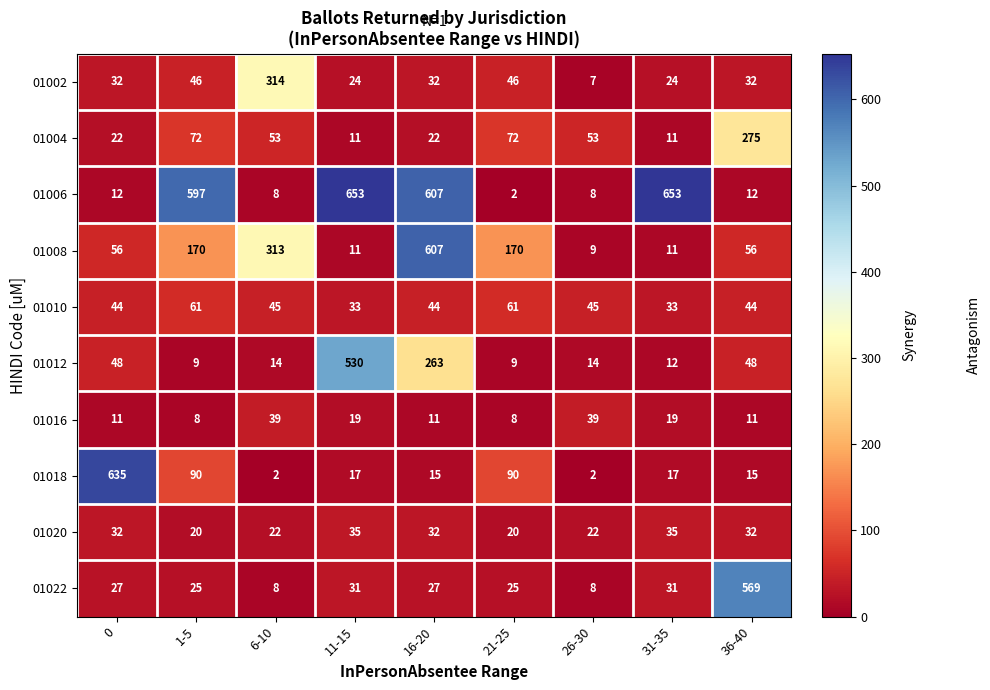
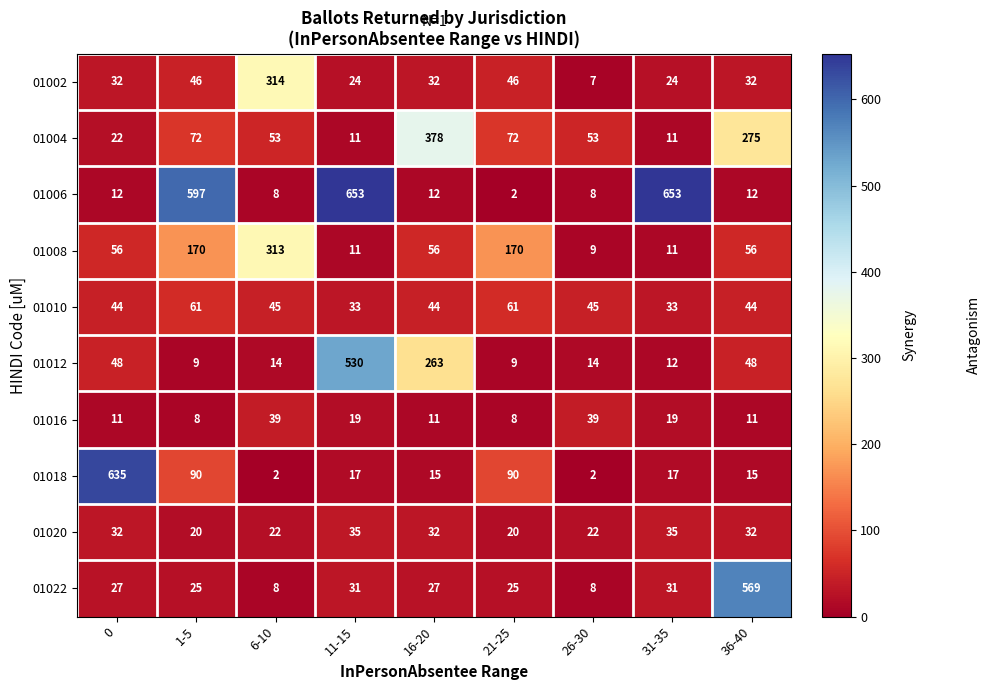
  {
    "01002": {
      "0": 32,
      "1-5": 46,
      "6-10": 314,
      "11-15": 24,
      "16-20": 32,
      "21-25": 46,
      "26-30": 7,
      "31-35": 24,
      "36-40": 32
    },
    "01004": {
      "0": 22,
      "1-5": 72,
      "6-10": 53,
      "11-15": 11,
-     "16-20": 22,
+     "16-20": 378,
      "21-25": 72,
      "26-30": 53,
      "31-35": 11,
      "36-40": 275
    },
    "01006": {
      "0": 12,
      "1-5": 597,
      "6-10": 8,
      "11-15": 653,
-     "16-20": 607,
+     "16-20": 12,
      "21-25": 2,
      "26-30": 8,
      "31-35": 653,
      "36-40": 12
    },
    "01008": {
      "0": 56,
      "1-5": 170,
      "6-10": 313,
      "11-15": 11,
-     "16-20": 607,
+     "16-20": 56,
      "21-25": 170,
      "26-30": 9,
      "31-35": 11,
      "36-40": 56
    },
    "01010": {
      "0": 44,
      "1-5": 61,
      "6-10": 45,
      "11-15": 33,
      "16-20": 44,
      "21-25": 61,
      "26-30": 45,
      "31-35": 33,
      "36-40": 44
    },
    "01012": {
      "0": 48,
      "1-5": 9,
      "6-10": 14,
      "11-15": 530,
      "16-20": 263,
      "21-25": 9,
      "26-30": 14,
      "31-35": 12,
      "36-40": 48
    },
    "01016": {
      "0": 11,
      "1-5": 8,
      "6-10": 39,
      "11-15": 19,
      "16-20": 11,
      "21-25": 8,
      "26-30": 39,
      "31-35": 19,
      "36-40": 11
    },
    "01018": {
      "0": 635,
      "1-5": 90,
      "6-10": 2,
      "11-15": 17,
      "16-20": 15,
      "21-25": 90,
      "26-30": 2,
      "31-35": 17,
      "36-40": 15
    },
    "01020": {
      "0": 32,
      "1-5": 20,
      "6-10": 22,
      "11-15": 35,
      "16-20": 32,
      "21-25": 20,
      "26-30": 22,
      "31-35": 35,
      "36-40": 32
    },
    "01022": {
      "0": 27,
      "1-5": 25,
      "6-10": 8,
      "11-15": 31,
      "16-20": 27,
      "21-25": 25,
      "26-30": 8,
      "31-35": 31,
      "36-40": 569
    }
  }
